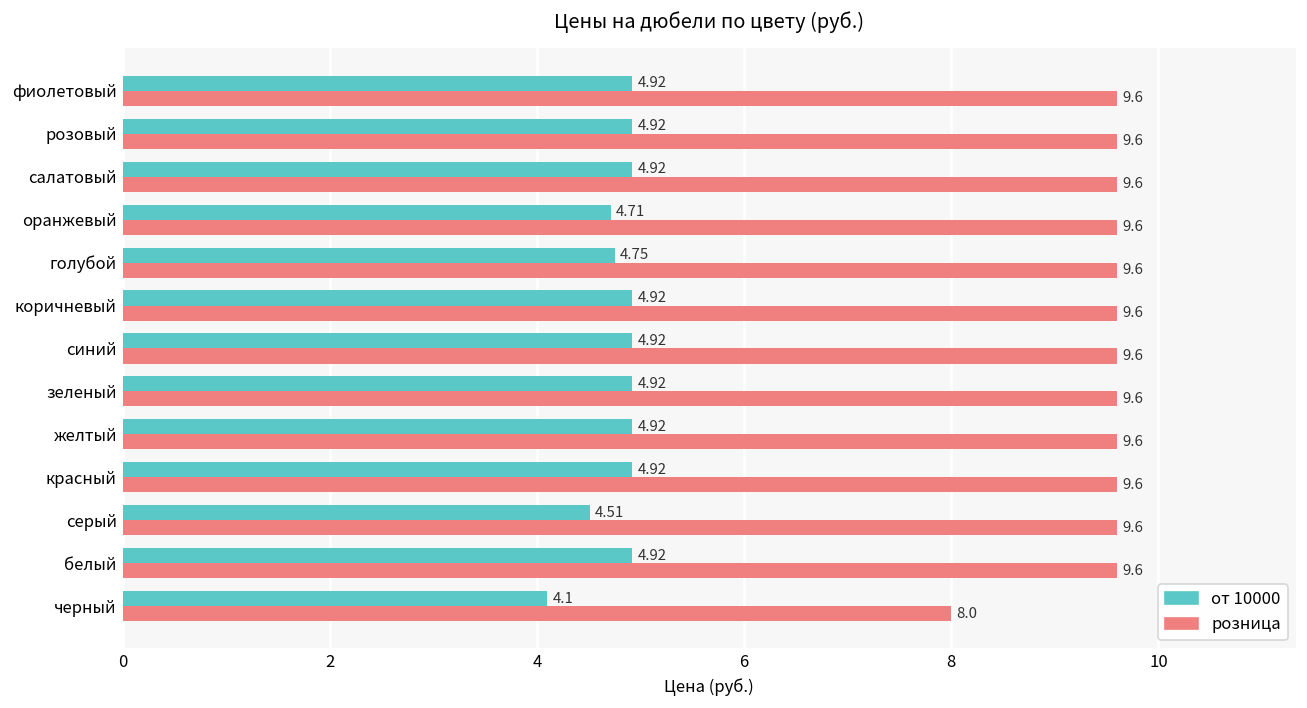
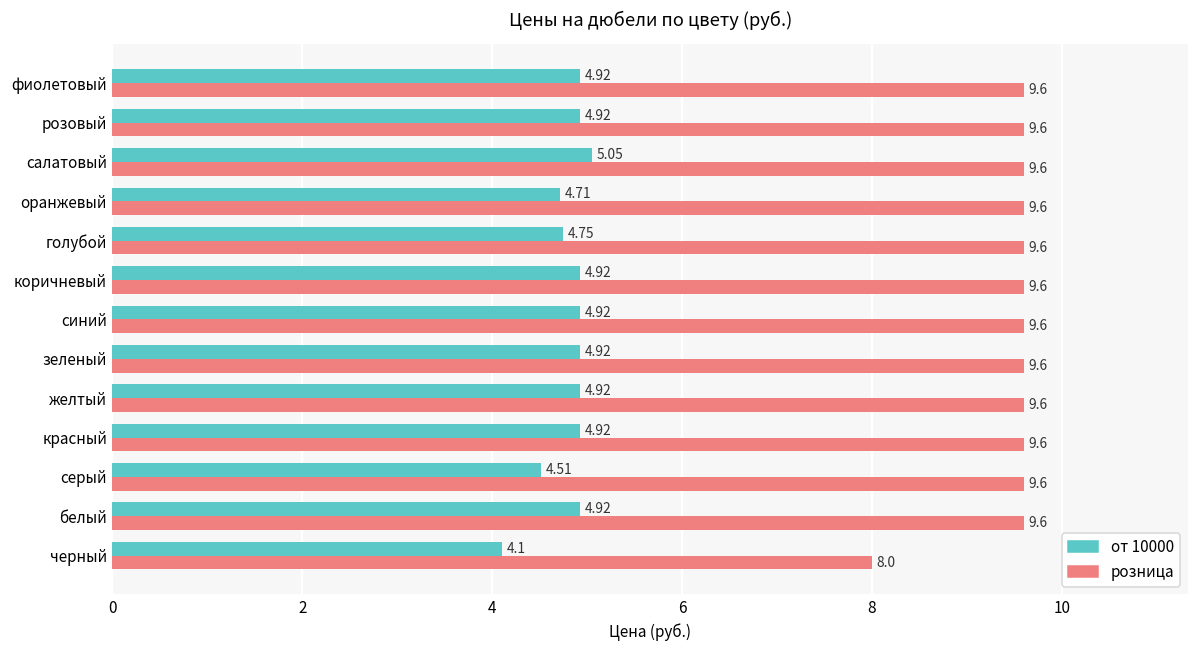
  {
    "от 10000": {
      "фиолетовый": 4.92,
      "розовый": 4.92,
-     "салатовый": 4.92,
+     "салатовый": 5.05,
      "оранжевый": 4.71,
      "голубой": 4.75,
      "коричневый": 4.92,
      "синий": 4.92,
      "зеленый": 4.92,
      "желтый": 4.92,
      "красный": 4.92,
      "серый": 4.51,
      "белый": 4.92,
      "черный": 4.1
    },
    "розница": {
      "фиолетовый": 9.6,
      "розовый": 9.6,
      "салатовый": 9.6,
      "оранжевый": 9.6,
      "голубой": 9.6,
      "коричневый": 9.6,
      "синий": 9.6,
      "зеленый": 9.6,
      "желтый": 9.6,
      "красный": 9.6,
      "серый": 9.6,
      "белый": 9.6,
      "черный": 8.0
    }
  }
